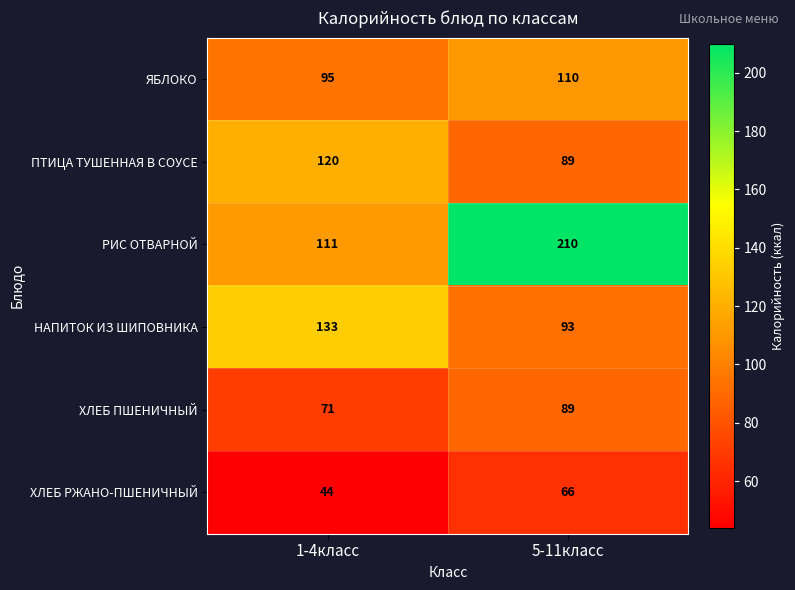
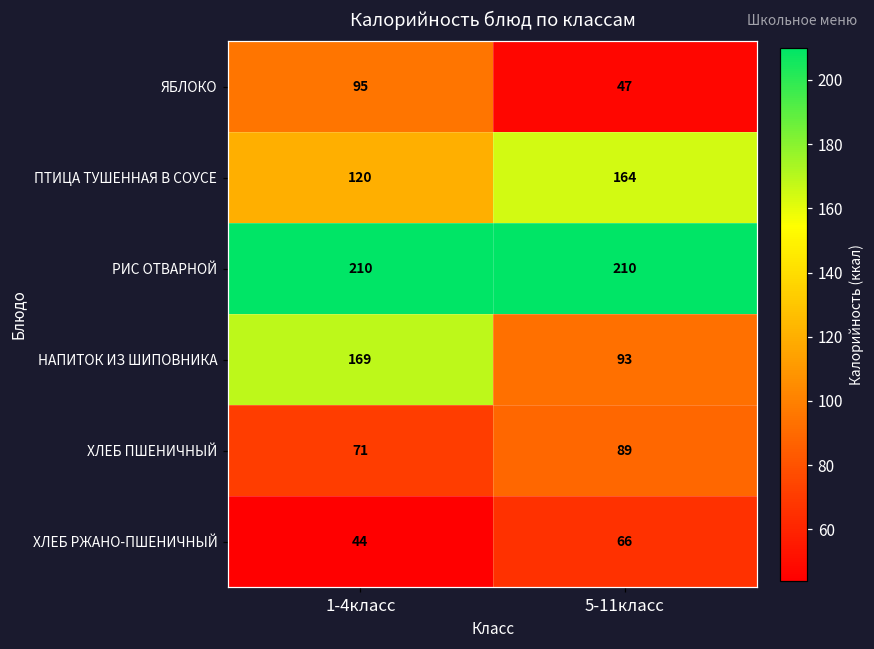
  {
    "ЯБЛОКО": {
      "1-4класс": 95,
-     "5-11класс": 110
+     "5-11класс": 47
    },
    "ПТИЦА ТУШЕННАЯ В СОУСЕ": {
      "1-4класс": 120,
-     "5-11класс": 89
+     "5-11класс": 164
    },
    "РИС ОТВАРНОЙ": {
-     "1-4класс": 111,
+     "1-4класс": 210,
      "5-11класс": 210
    },
    "НАПИТОК ИЗ ШИПОВНИКА": {
-     "1-4класс": 133,
+     "1-4класс": 169,
      "5-11класс": 93
    },
    "ХЛЕБ ПШЕНИЧНЫЙ": {
      "1-4класс": 71,
      "5-11класс": 89
    },
    "ХЛЕБ РЖАНО-ПШЕНИЧНЫЙ": {
      "1-4класс": 44,
      "5-11класс": 66
    }
  }
